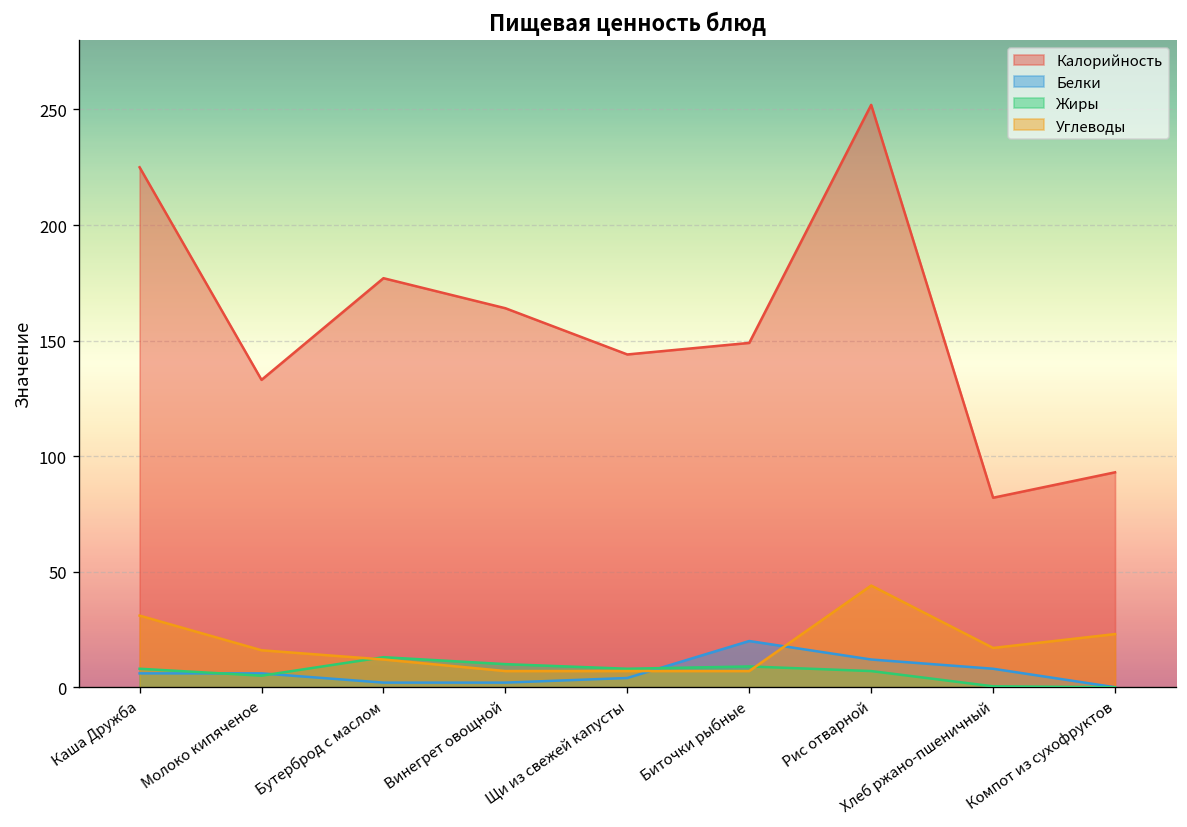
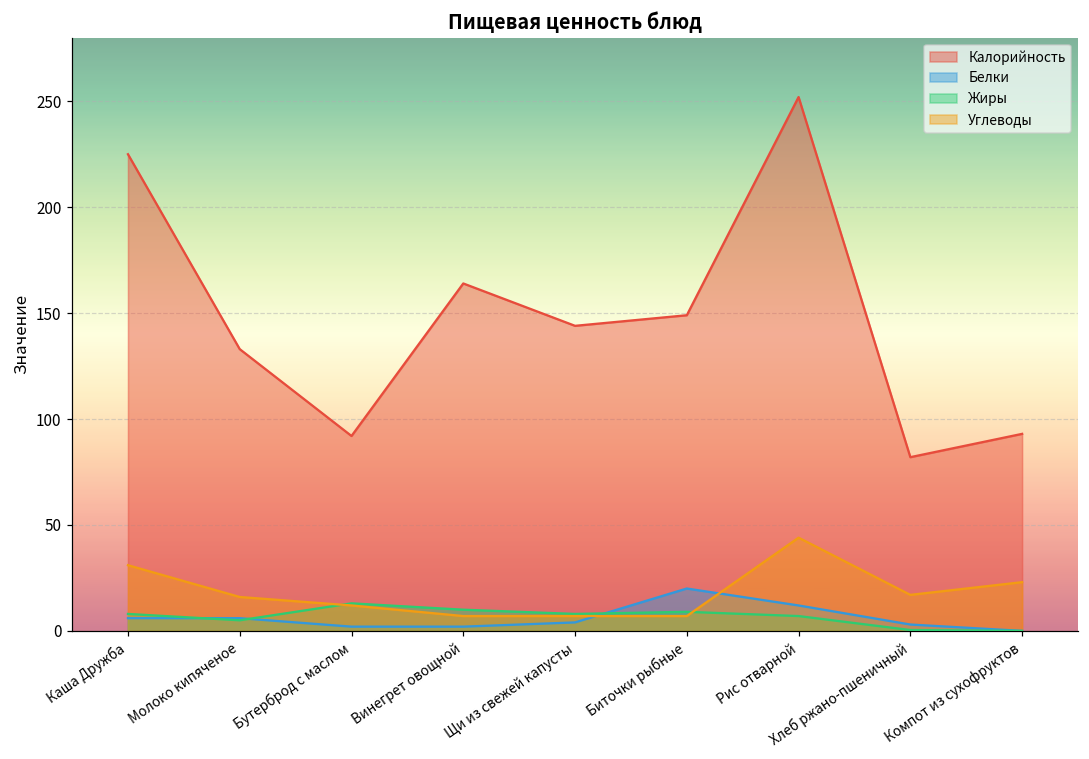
  {
    "Калорийность": {
      "Каша Дружба": 225,
      "Молоко кипяченое": 133,
-     "Бутерброд с маслом": 177,
+     "Бутерброд с маслом": 92,
      "Винегрет овощной": 164,
      "Щи из свежей капусты": 144,
      "Биточки рыбные": 149,
      "Рис отварной": 252,
      "Хлеб ржано-пшеничный": 82,
      "Компот из сухофруктов": 93
    },
    "Белки": {
      "Каша Дружба": 6,
      "Бутерброд с маслом": 2,
      "Винегрет овощной": 2,
      "Щи из свежей капусты": 4,
      "Биточки рыбные": 20,
      "Рис отварной": 12,
-     "Хлеб ржано-пшеничный": 8
+     "Хлеб ржано-пшеничный": 3
    },
    "Жиры": {
      "Каша Дружба": 8,
      "Винегрет овощной": 10,
      "Биточки рыбные": 9,
      "Рис отварной": 7,
      "Хлеб ржано-пшеничный": 0
    },
    "Углеводы": {
      "Каша Дружба": 31,
      "Молоко кипяченое": 16,
      "Винегрет овощной": 7,
      "Биточки рыбные": 7,
      "Рис отварной": 44,
      "Хлеб ржано-пшеничный": 17,
      "Компот из сухофруктов": 23
    }
  }
